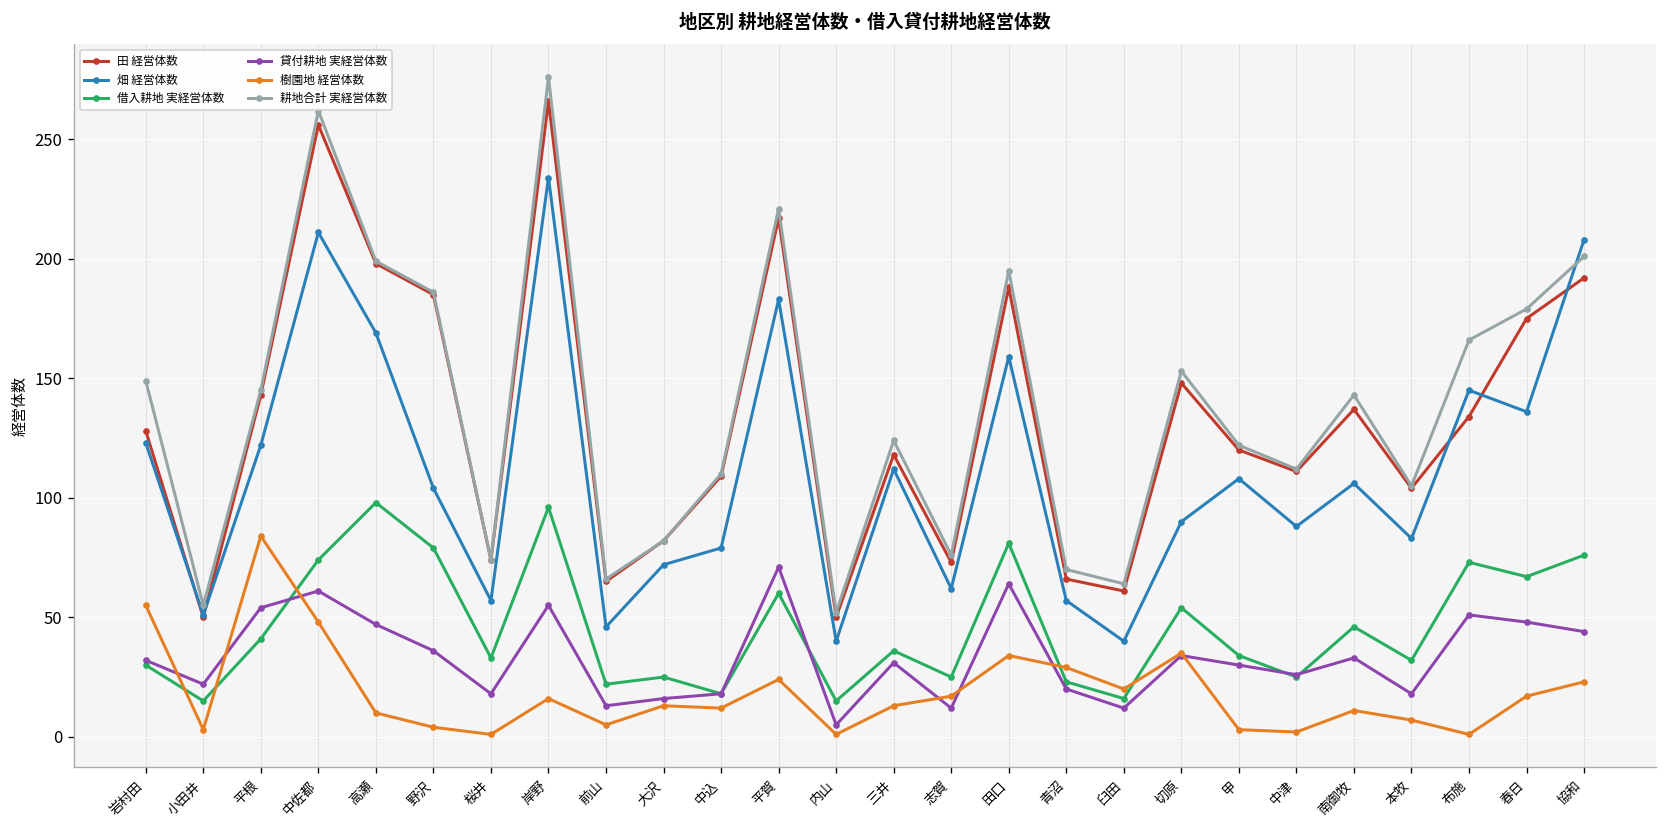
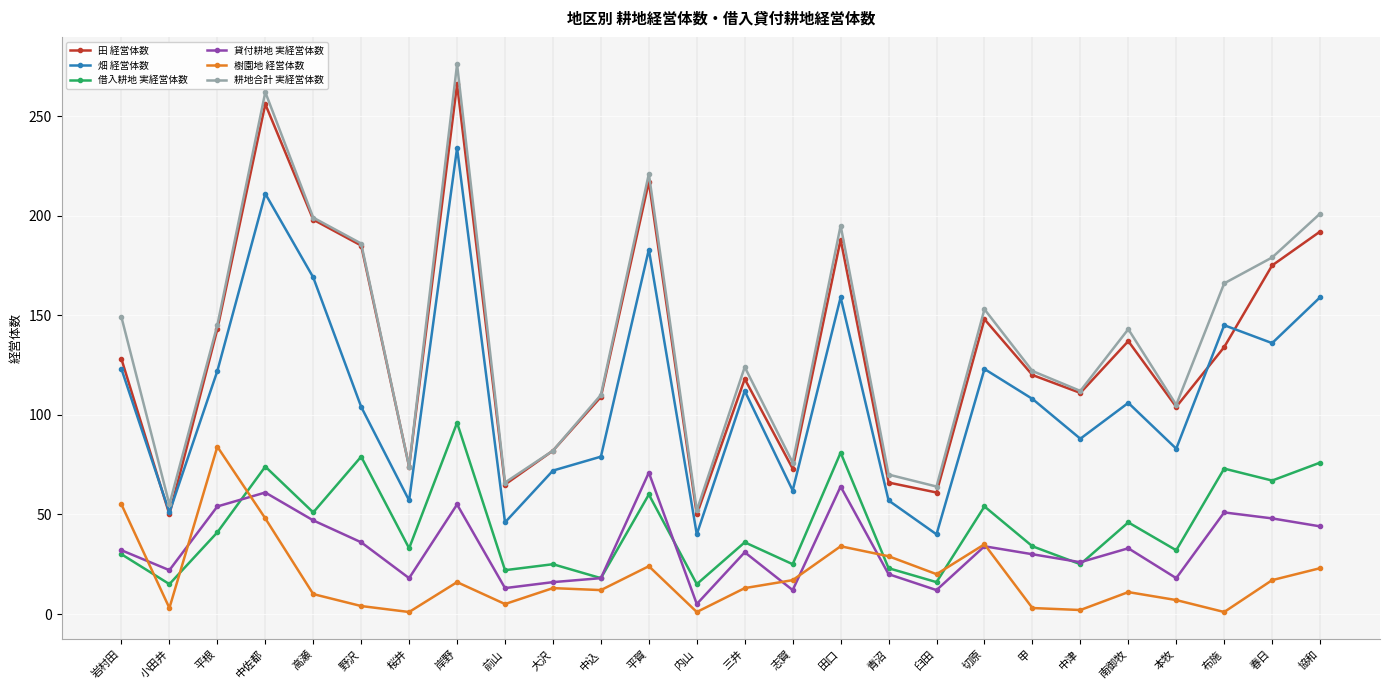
  {
    "田 経営体数": {
      "岩村田": 128,
      "平根": 143,
      "中佐都": 256,
      "岸野": 266,
      "平賀": 217,
      "内山": 50,
      "三井": 118,
      "志賀": 73,
      "田口": 188,
      "青沼": 66,
      "臼田": 61,
      "切原": 148,
      "甲": 120,
      "南御牧": 137,
      "布施": 134,
      "春日": 175,
      "協和": 192
    },
    "畑 経営体数": {
      "岩村田": 123,
      "平根": 122,
      "中佐都": 211,
      "高瀬": 169,
      "野沢": 104,
      "桜井": 57,
      "岸野": 234,
      "前山": 46,
      "大沢": 72,
      "中込": 79,
      "平賀": 183,
      "内山": 40,
      "三井": 112,
      "志賀": 62,
      "田口": 159,
      "青沼": 57,
      "臼田": 40,
-     "切原": 90,
+     "切原": 123,
      "甲": 108,
      "中津": 88,
      "南御牧": 106,
      "本牧": 83,
      "布施": 145,
      "春日": 136,
-     "協和": 208
+     "協和": 159
    },
    "借入耕地 実経営体数": {
      "岩村田": 30,
      "小田井": 15,
      "平根": 41,
      "中佐都": 74,
-     "高瀬": 98,
+     "高瀬": 51,
      "野沢": 79,
      "桜井": 33,
      "岸野": 96,
      "前山": 22,
      "大沢": 25,
      "平賀": 60,
      "内山": 15,
      "三井": 36,
      "志賀": 25,
      "田口": 81,
      "青沼": 23,
      "臼田": 16,
      "切原": 54,
      "甲": 34,
      "南御牧": 46,
      "本牧": 32,
      "布施": 73,
      "春日": 67,
      "協和": 76
    },
    "貸付耕地 実経営体数": {
      "岩村田": 32,
      "小田井": 22,
      "平根": 54,
      "中佐都": 61,
      "高瀬": 47,
      "野沢": 36,
      "桜井": 18,
      "岸野": 55,
      "前山": 13,
      "大沢": 16,
      "平賀": 71,
      "内山": 5,
      "三井": 31,
      "志賀": 12,
      "田口": 64,
      "青沼": 20,
      "臼田": 12,
      "甲": 30,
      "南御牧": 33,
      "本牧": 18,
      "布施": 51,
      "春日": 48,
      "協和": 44
    },
    "樹園地 経営体数": {
      "岩村田": 55,
      "小田井": 3,
      "平根": 84,
      "中佐都": 48,
      "高瀬": 10,
      "野沢": 4,
      "桜井": 1,
      "岸野": 16,
      "前山": 5,
      "大沢": 13,
      "中込": 12,
      "平賀": 24,
      "内山": 1,
      "三井": 13,
      "志賀": 17,
      "田口": 34,
      "青沼": 29,
      "臼田": 20,
      "甲": 3,
      "中津": 2,
      "南御牧": 11,
      "本牧": 7,
      "布施": 1,
      "春日": 17,
      "協和": 23
    },
    "耕地合計 実経営体数": {
      "岩村田": 149,
      "小田井": 55,
      "平根": 145,
      "中佐都": 262,
      "岸野": 276,
      "平賀": 221,
      "内山": 52,
      "三井": 124,
      "志賀": 76,
      "田口": 195,
      "青沼": 70,
      "臼田": 64,
      "切原": 153,
      "甲": 122,
      "南御牧": 143,
      "布施": 166,
      "春日": 179,
      "協和": 201
    }
  }
